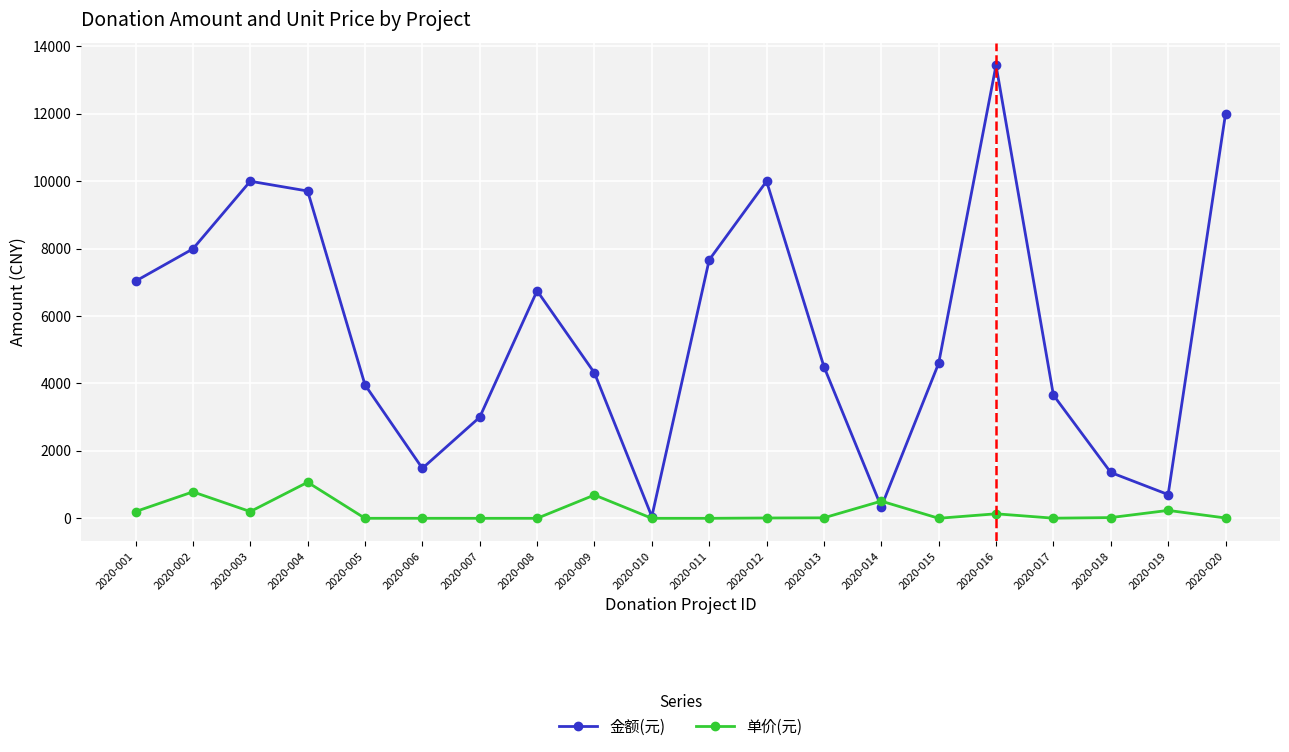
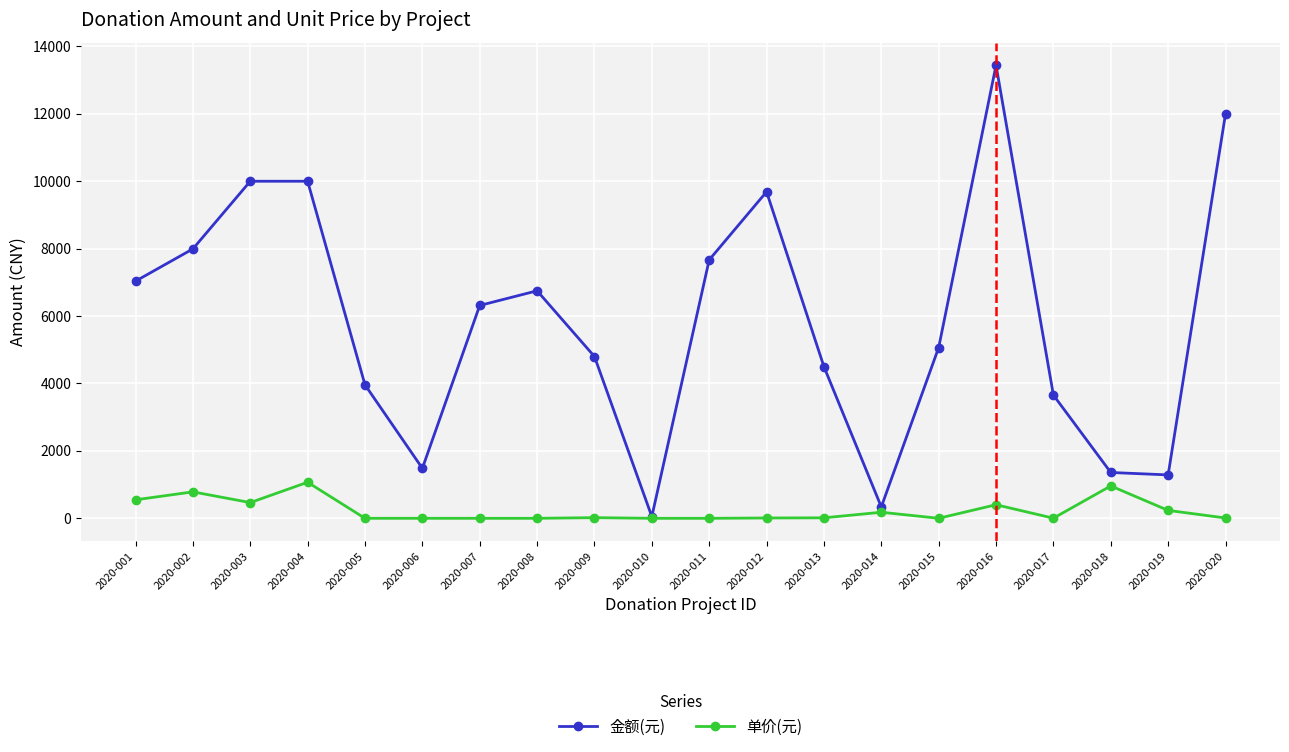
  {
    "金额(元)": {
      "2020-001": 7000,
      "2020-002": 8000,
      "2020-003": 10000,
-     "2020-004": 9700,
+     "2020-004": 10000,
      "2020-005": 4000,
      "2020-006": 1500,
-     "2020-007": 3000,
+     "2020-007": 6300,
      "2020-008": 6800,
-     "2020-009": 4300,
+     "2020-009": 4800,
      "2020-011": 7700,
-     "2020-012": 10000,
+     "2020-012": 9700,
      "2020-013": 4500,
      "2020-014": 300,
-     "2020-015": 4600,
+     "2020-015": 5100,
      "2020-016": 13400,
      "2020-017": 3700,
      "2020-018": 1400,
-     "2020-019": 700,
+     "2020-019": 1300,
      "2020-020": 12000
    },
    "单价(元)": {
-     "2020-001": 200,
+     "2020-001": 500,
      "2020-002": 800,
-     "2020-003": 200,
+     "2020-003": 500,
      "2020-004": 1100,
      "2020-005": 0,
      "2020-006": 0,
      "2020-007": 0,
      "2020-008": 0,
-     "2020-009": 700,
+     "2020-009": 0,
      "2020-011": 0,
      "2020-012": 0,
      "2020-013": 0,
-     "2020-014": 500,
+     "2020-014": 200,
      "2020-015": 0,
-     "2020-016": 100,
+     "2020-016": 400,
      "2020-017": 0,
-     "2020-018": 0,
+     "2020-018": 1000,
      "2020-019": 200,
      "2020-020": 0
    }
  }
